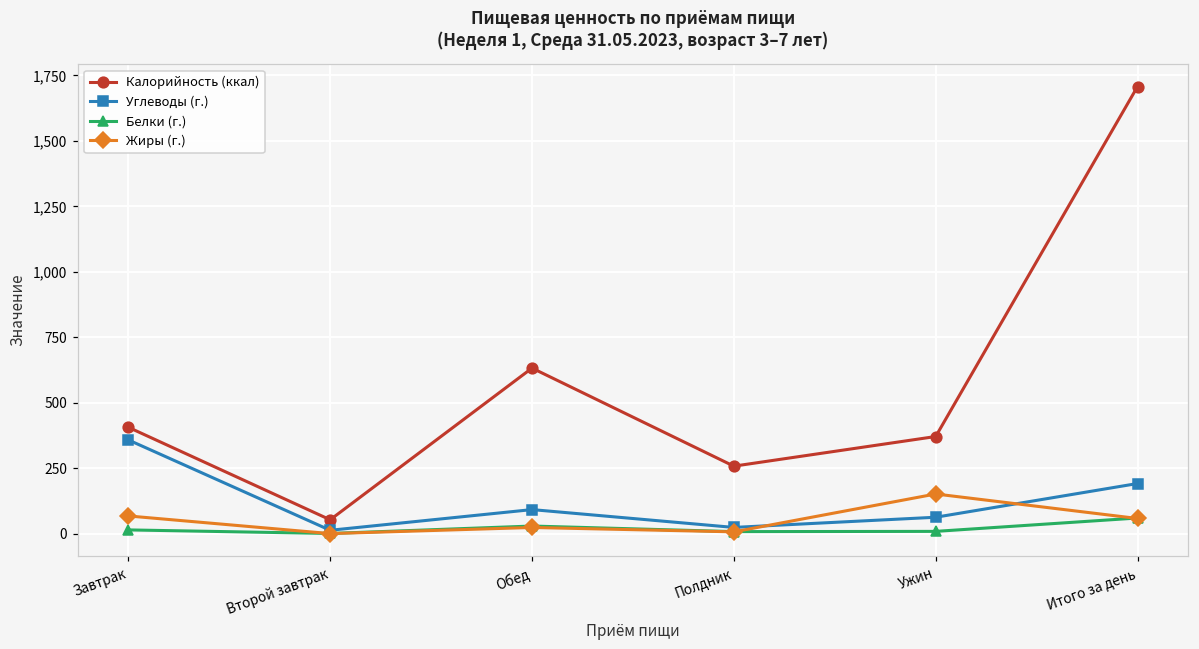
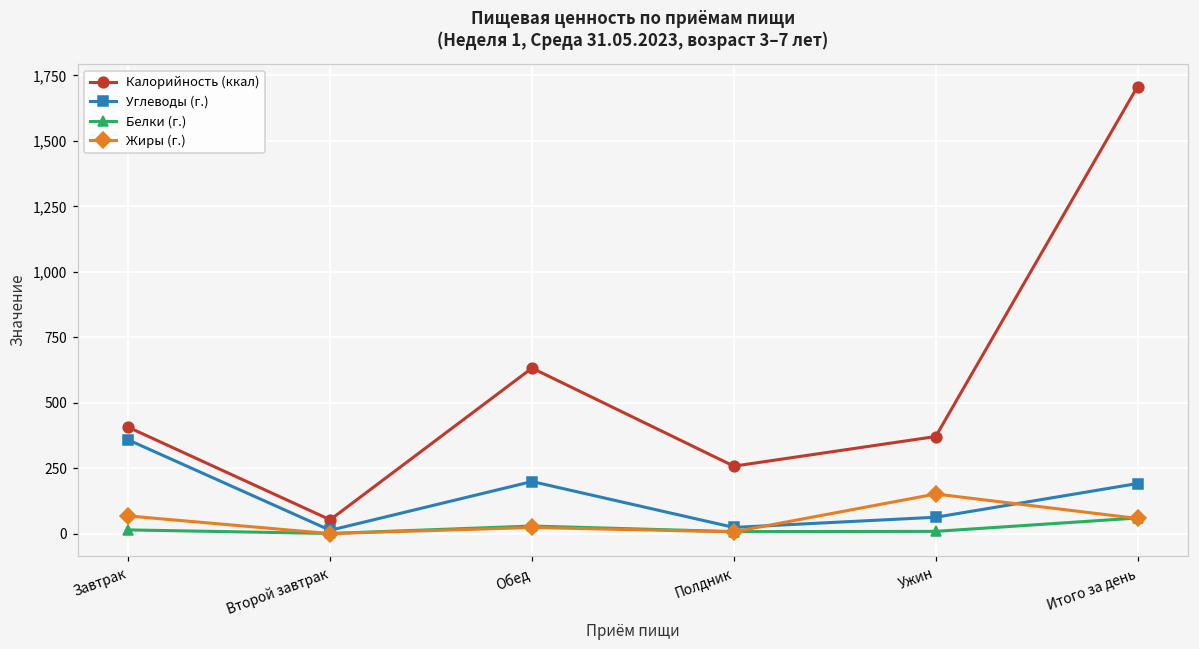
  {
    "Калорийность (ккал)": {
      "Завтрак": "410",
      "Второй завтрак": "50",
      "Обед": "630",
      "Полдник": "260",
      "Ужин": "370",
      "Итого за день": "1,710"
    },
    "Углеводы (г.)": {
      "Завтрак": "360",
      "Второй завтрак": "10",
-     "Обед": "90",
+     "Обед": "200",
      "Полдник": "20",
      "Ужин": "60",
      "Итого за день": "190"
    },
    "Белки (г.)": {
      "Завтрак": "10",
      "Ужин": "10"
    },
    "Жиры (г.)": {
      "Завтрак": "70",
      "Ужин": "150"
    }
  }
